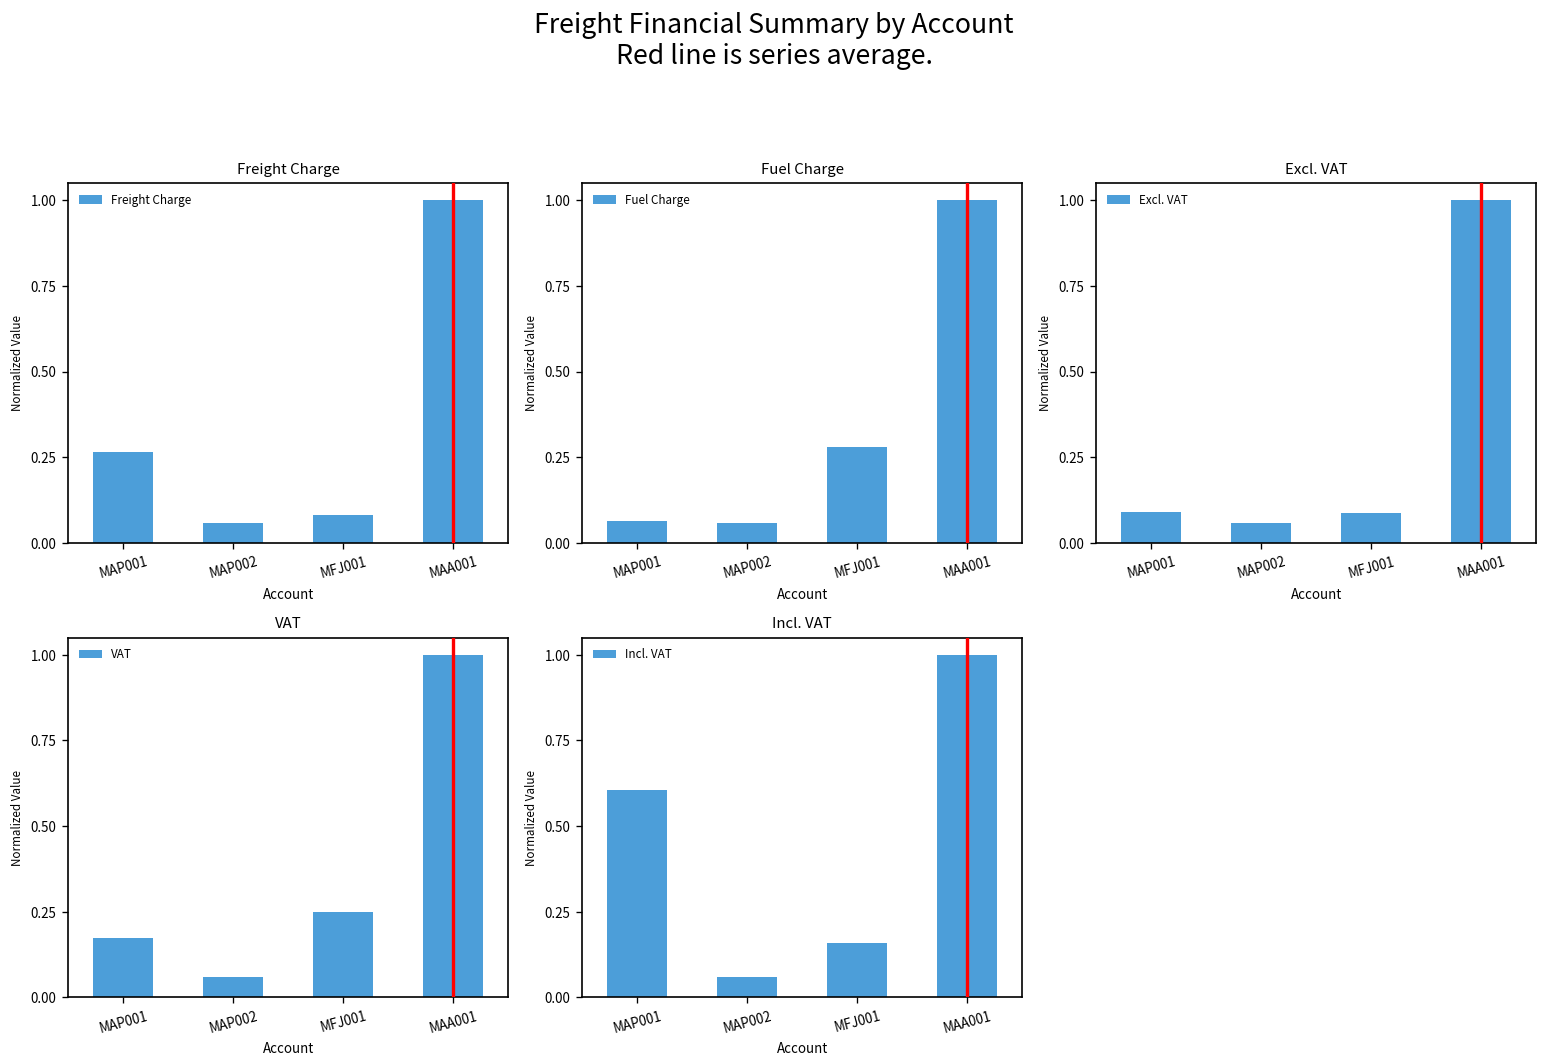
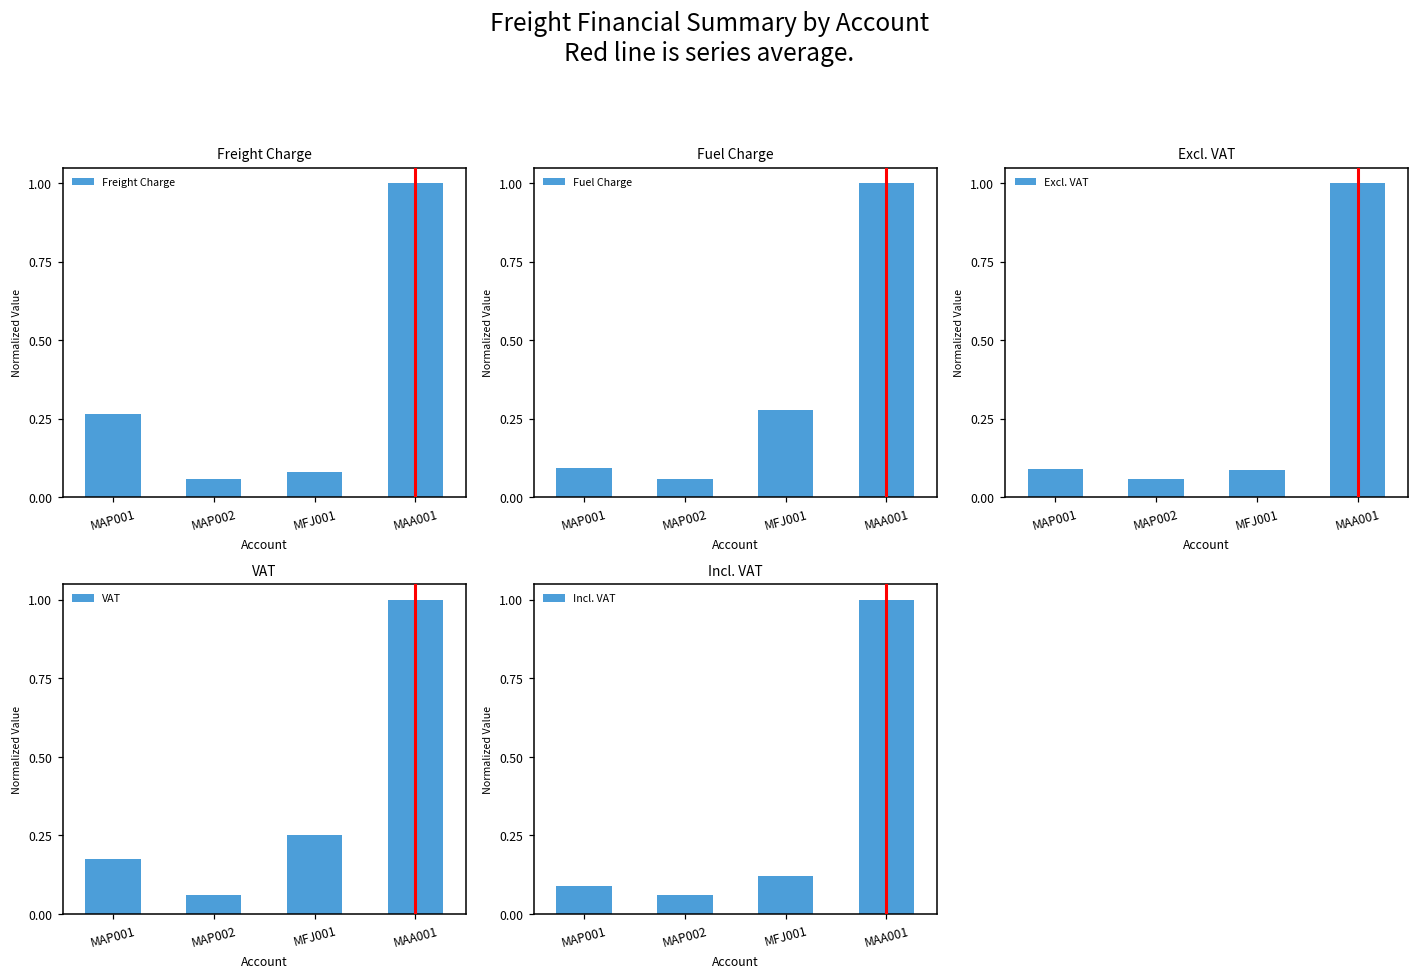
  {
    "Freight Charge": {
      "MAP001": 0.27,
      "MAP002": 0.06,
      "MFJ001": 0.08,
      "MAA001": 1.00
    },
    "Fuel Charge": {
-     "MAP001": 0.06,
+     "MAP001": 0.09,
      "MAP002": 0.06,
      "MFJ001": 0.28,
      "MAA001": 1.00
    },
    "Excl. VAT": {
      "MAP001": 0.09,
      "MAP002": 0.06,
      "MFJ001": 0.09,
      "MAA001": 1.00
    },
    "VAT": {
      "MAP001": 0.17,
      "MAP002": 0.06,
      "MFJ001": 0.25,
      "MAA001": 1.00
    },
    "Incl. VAT": {
-     "MAP001": 0.60,
+     "MAP001": 0.09,
      "MAP002": 0.06,
-     "MFJ001": 0.16,
+     "MFJ001": 0.12,
      "MAA001": 1.00
    }
  }
